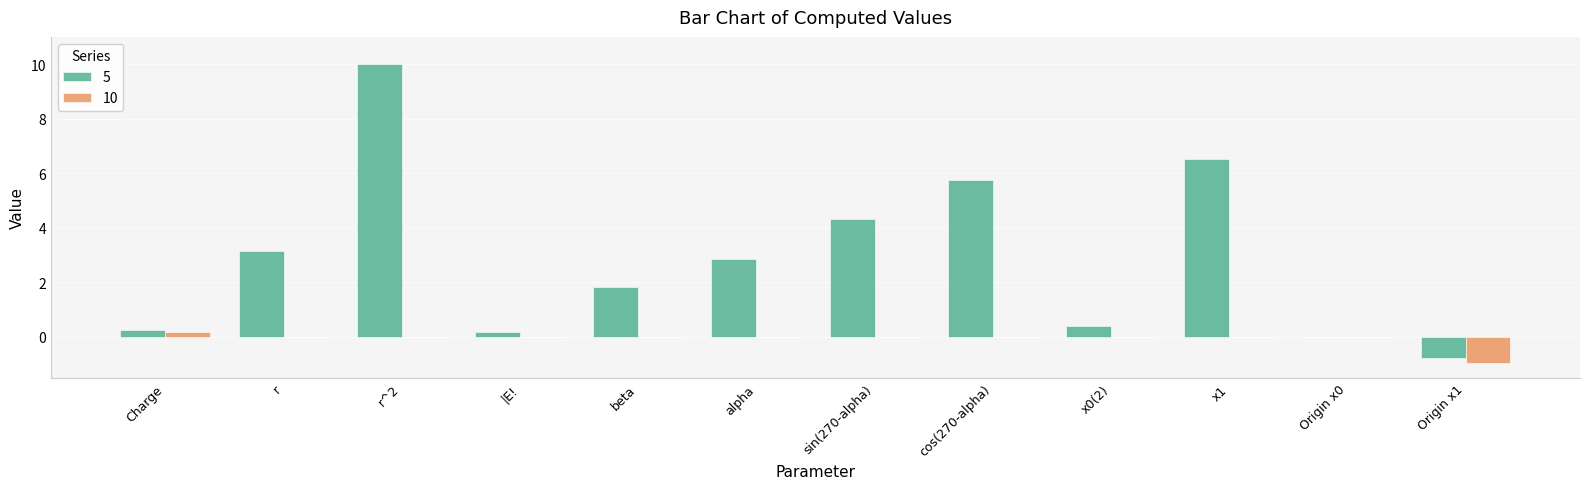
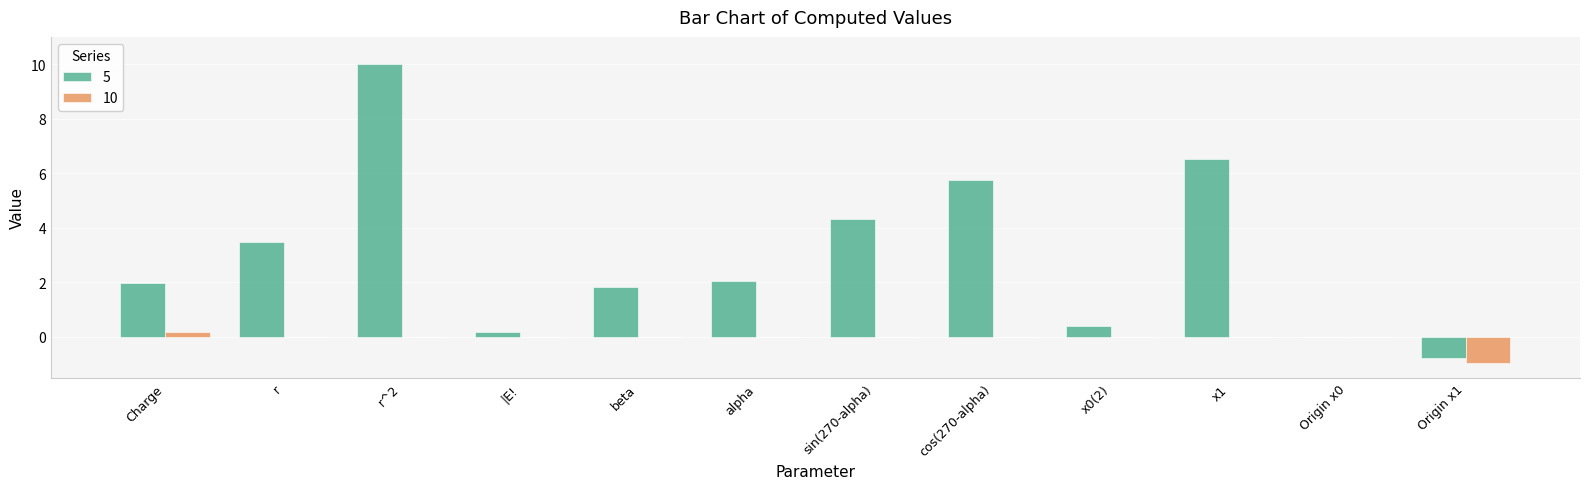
  {
    "5": {
-     "Charge": 0.3,
-     "r": 3.2,
+     "Charge": 2.0,
+     "r": 3.5,
      "r^2": 10.0,
      "|E!": 0.2,
      "beta": 1.8,
-     "alpha": 2.8,
+     "alpha": 2.0,
      "sin(270-alpha)": 4.3,
      "cos(270-alpha)": 5.8,
      "x0(2)": 0.4,
      "x1": 6.5,
      "Origin x0": 0.0,
      "Origin x1": -0.8
    },
    "10": {
      "Charge": 0.2,
      "r": 0.0,
      "r^2": 0.0,
      "|E!": 0.0,
      "beta": 0.0,
      "alpha": 0.0,
      "sin(270-alpha)": 0.0,
      "cos(270-alpha)": 0.0,
      "x0(2)": 0.0,
      "x1": 0.0,
      "Origin x0": 0.0,
      "Origin x1": -0.9
    }
  }
